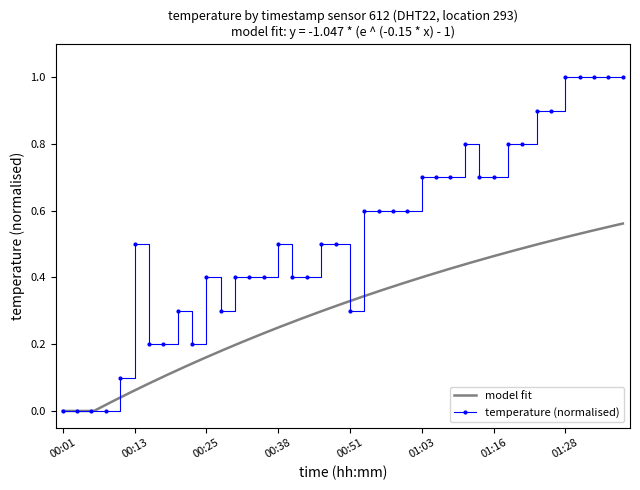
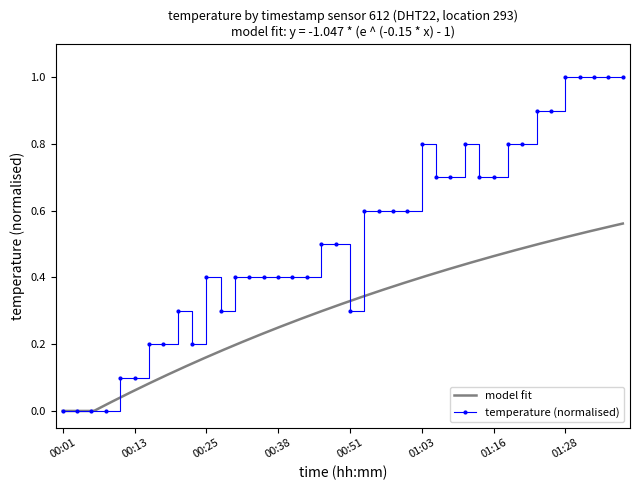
  {
    "model fit": {
      "00:38": 0.25,
      "01:16": 0.46
    },
    "temperature (normalised)": {
-     "00:13": 0.50,
+     "00:13": 0.10,
      "00:25": 0.40,
-     "00:38": 0.50,
+     "00:38": 0.40,
      "00:51": 0.30,
-     "01:03": 0.70,
+     "01:03": 0.80,
      "01:16": 0.70,
      "01:28": 1.00
    }
  }
